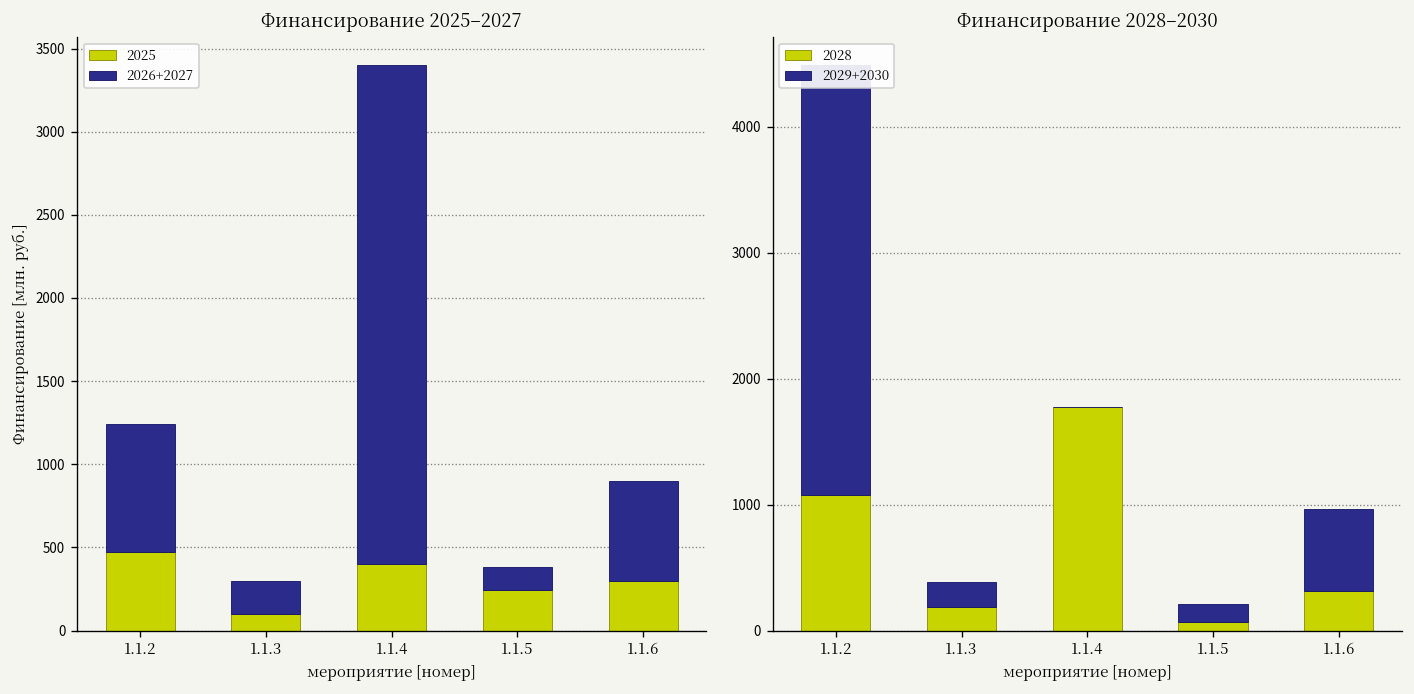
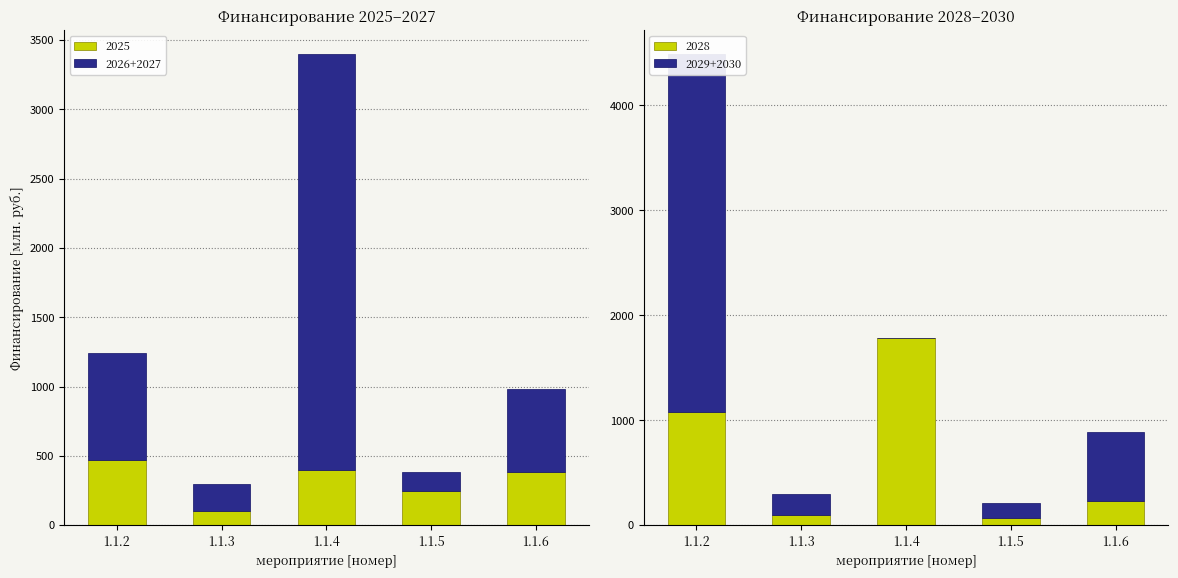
  {
    "Финансирование 2025–2027": {
      "2025": {
        "1.1.2": 470,
        "1.1.3": 100,
        "1.1.4": 400,
        "1.1.5": 250,
-       "1.1.6": 300
+       "1.1.6": 380
      },
      "2026+2027": {
        "1.1.2": 770,
        "1.1.3": 200,
        "1.1.4": 3000,
        "1.1.5": 140,
        "1.1.6": 600
      }
    },
    "Финансирование 2028–2030": {
      "2028": {
        "1.1.2": 1080,
-       "1.1.3": 190,
+       "1.1.3": 100,
        "1.1.4": 1780,
        "1.1.5": 70,
-       "1.1.6": 310
+       "1.1.6": 230
      },
      "2029+2030": {
        "1.1.3": 200,
        "1.1.4": 0,
        "1.1.5": 140,
        "1.1.6": 660
      }
    }
  }
